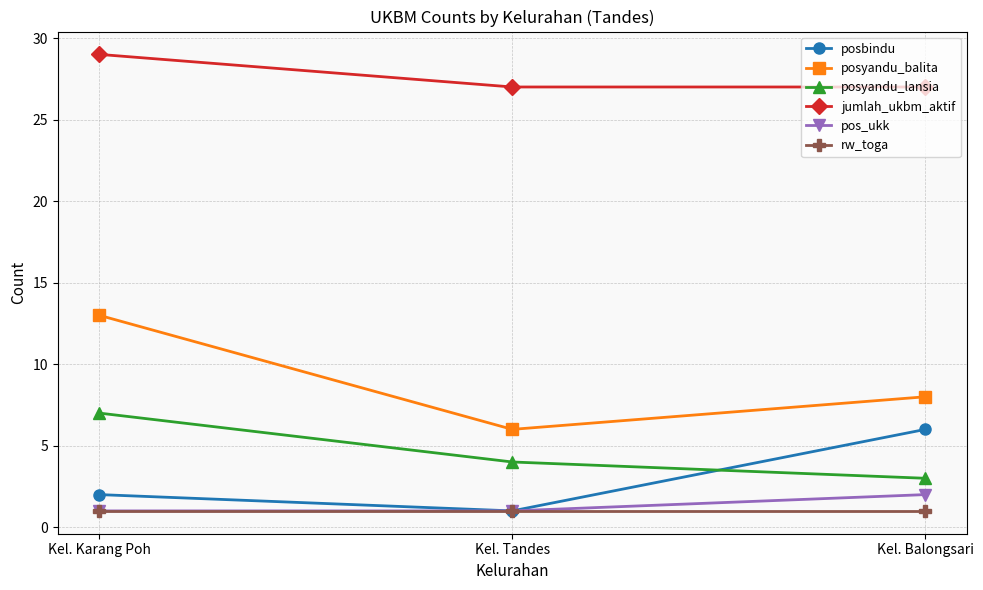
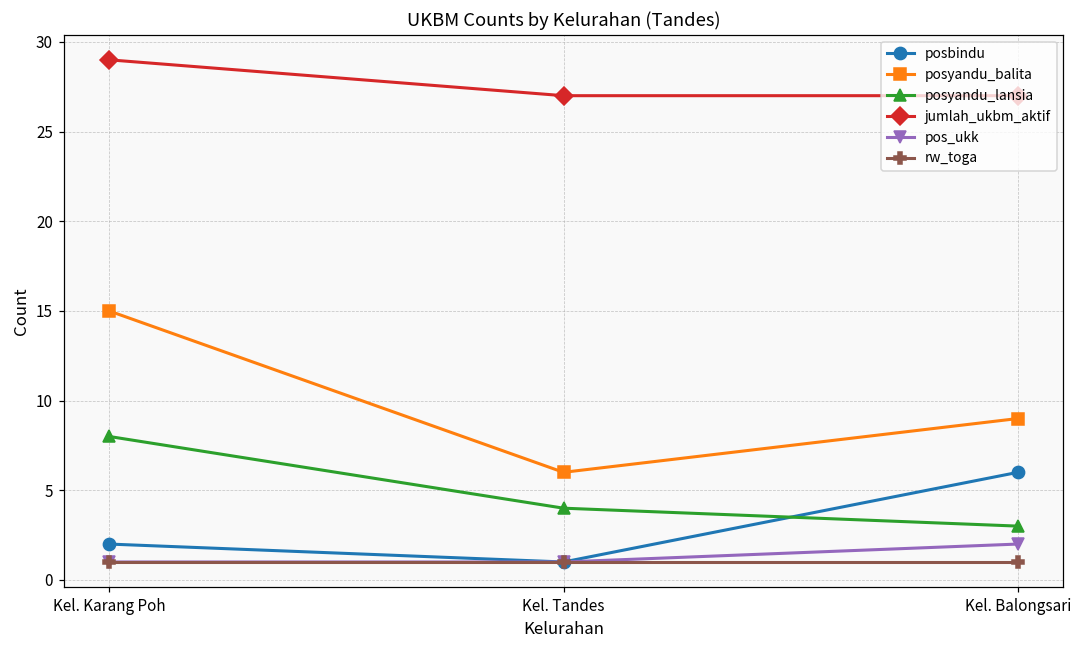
  {
    "posbindu": {
      "Kel. Karang Poh": 2,
      "Kel. Balongsari": 6
    },
    "posyandu_balita": {
-     "Kel. Karang Poh": 13,
+     "Kel. Karang Poh": 15,
      "Kel. Tandes": 6,
-     "Kel. Balongsari": 8
+     "Kel. Balongsari": 9
    },
    "posyandu_lansia": {
-     "Kel. Karang Poh": 7,
+     "Kel. Karang Poh": 8,
      "Kel. Tandes": 4,
      "Kel. Balongsari": 3
    },
    "jumlah_ukbm_aktif": {
      "Kel. Karang Poh": 29,
      "Kel. Tandes": 27
    },
    "pos_ukk": {
      "Kel. Balongsari": 2
    },
    "rw_toga": {
      "Kel. Balongsari": 1
    }
  }
